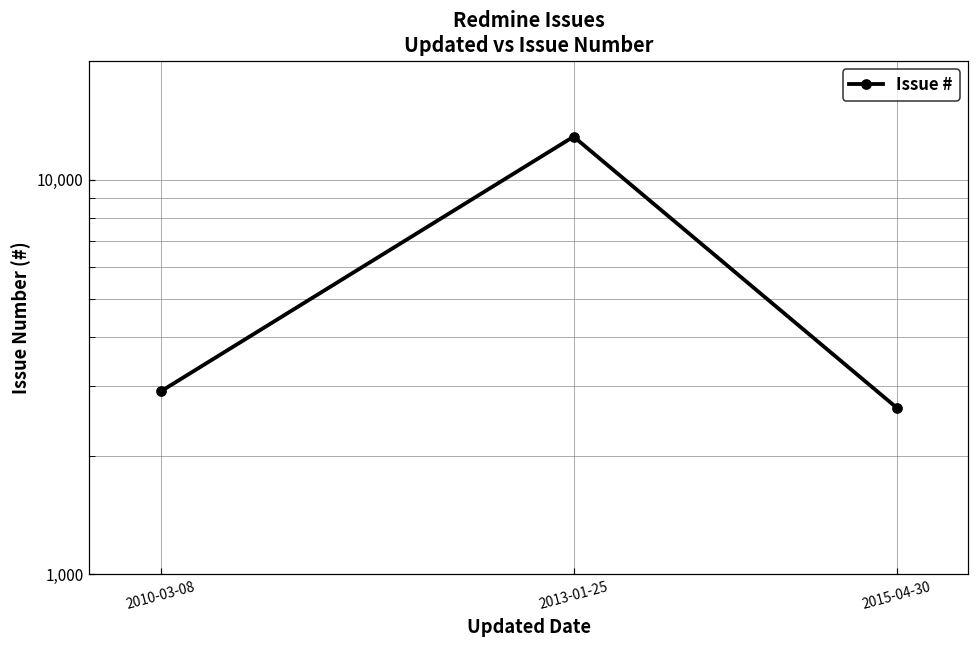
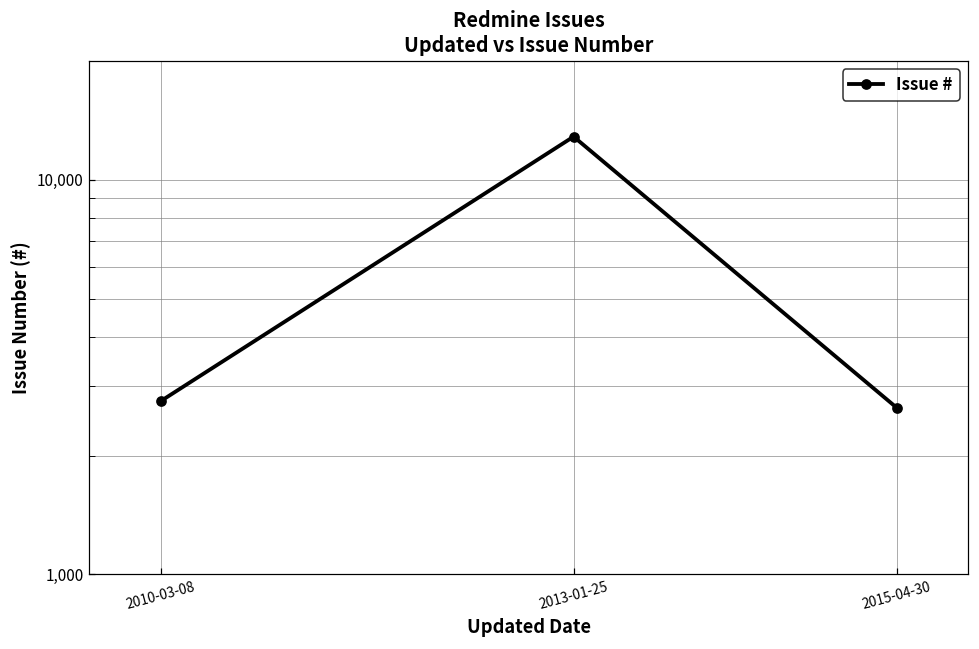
  {
-   "2010-03-08": "2,900",
+   "2010-03-08": "2,700",
    "2013-01-25": "12,900",
    "2015-04-30": "2,600"
  }
